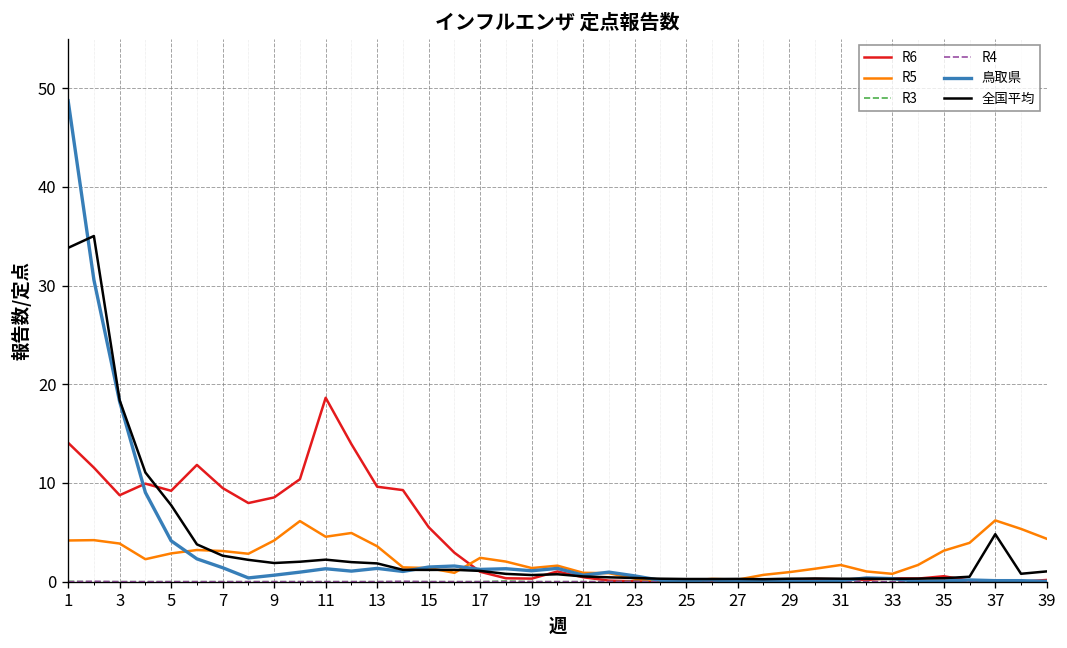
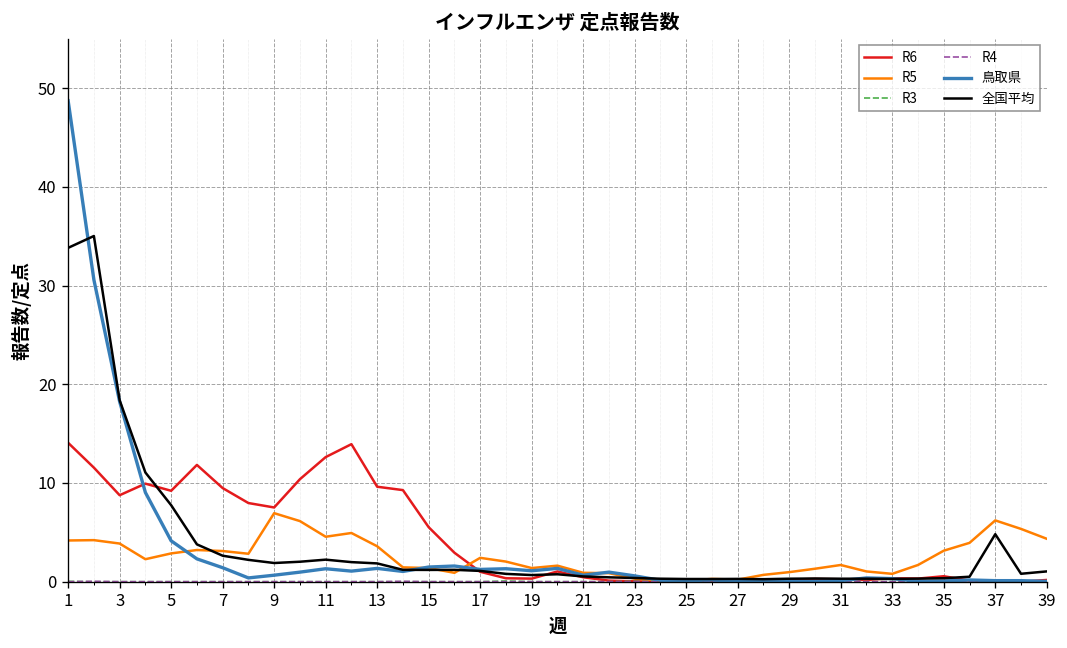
  {
    "R6": {
      "1": 14,
      "3": 9,
      "5": 9,
      "7": 9,
-     "9": 9,
-     "11": 19,
+     "9": 8,
+     "11": 13,
      "13": 10,
      "15": 6
    },
    "R5": {
      "1": 4,
      "3": 4,
      "5": 3,
      "7": 3,
-     "9": 4,
+     "9": 7,
      "11": 5,
      "13": 4,
      "17": 2,
      "29": 1,
      "31": 2,
      "33": 1,
      "35": 3,
      "37": 6,
      "39": 4
    },
    "鳥取県": {
      "1": 49,
      "5": 4,
      "7": 1,
      "9": 1,
      "11": 1,
      "13": 1
    },
    "全国平均": {
      "1": 34,
      "5": 8,
      "7": 3,
      "9": 2,
      "11": 2,
      "13": 2,
      "19": 1,
      "37": 5,
      "39": 1
    }
  }
